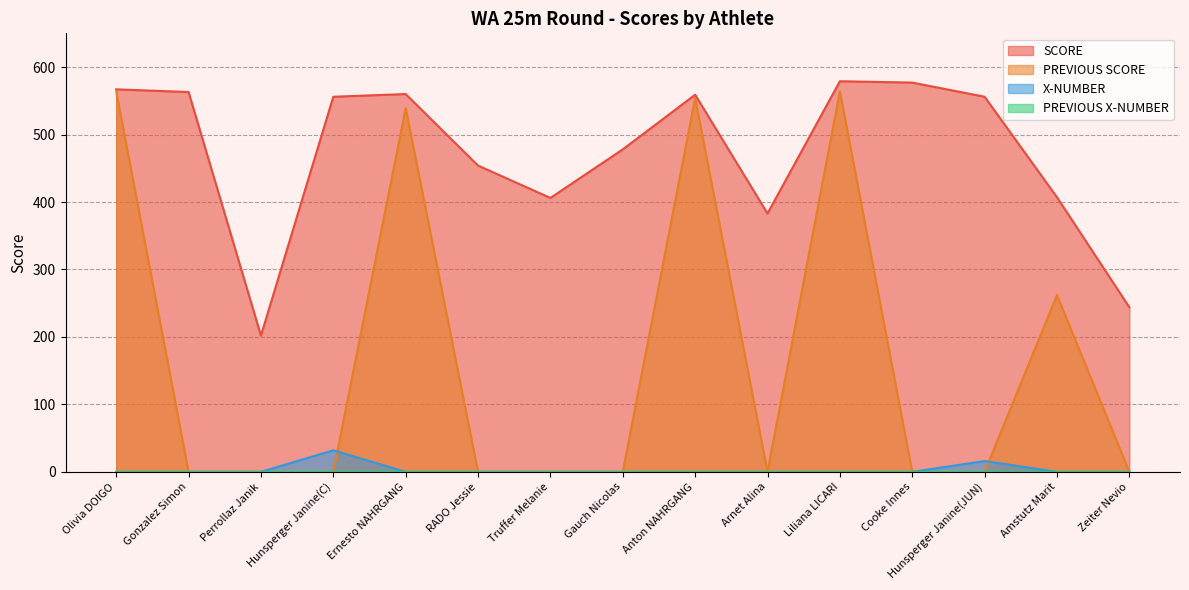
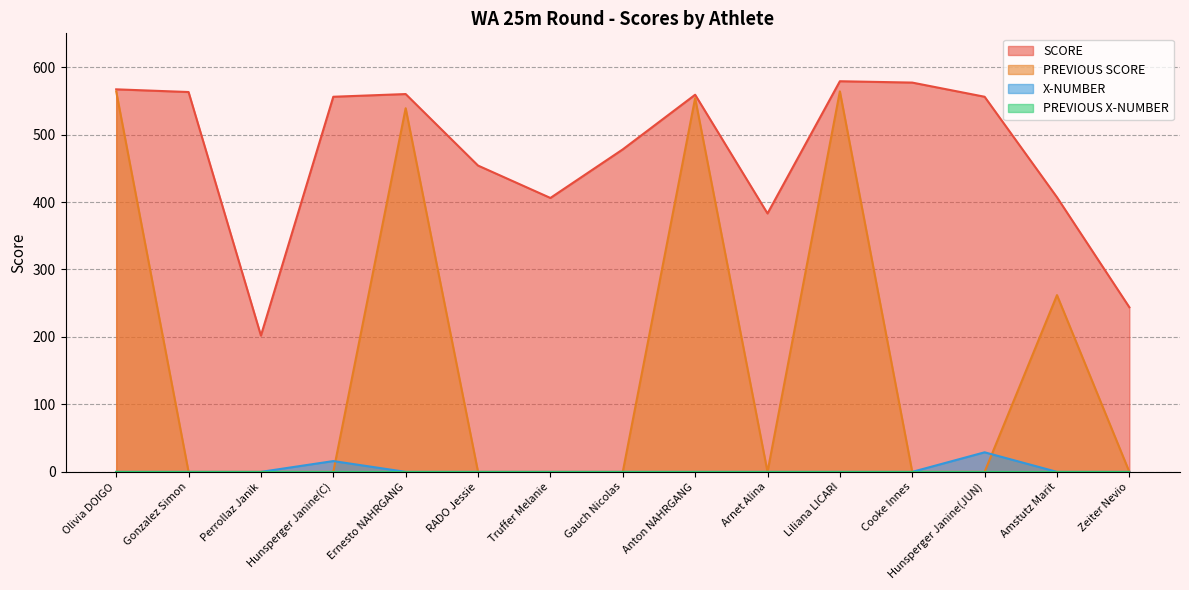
  {
    "X-NUMBER": {
-     "Hunsperger Janine(C)": 30,
-     "Hunsperger Janine(JUN)": 20
+     "Hunsperger Janine(C)": 20,
+     "Hunsperger Janine(JUN)": 30
    }
  }
